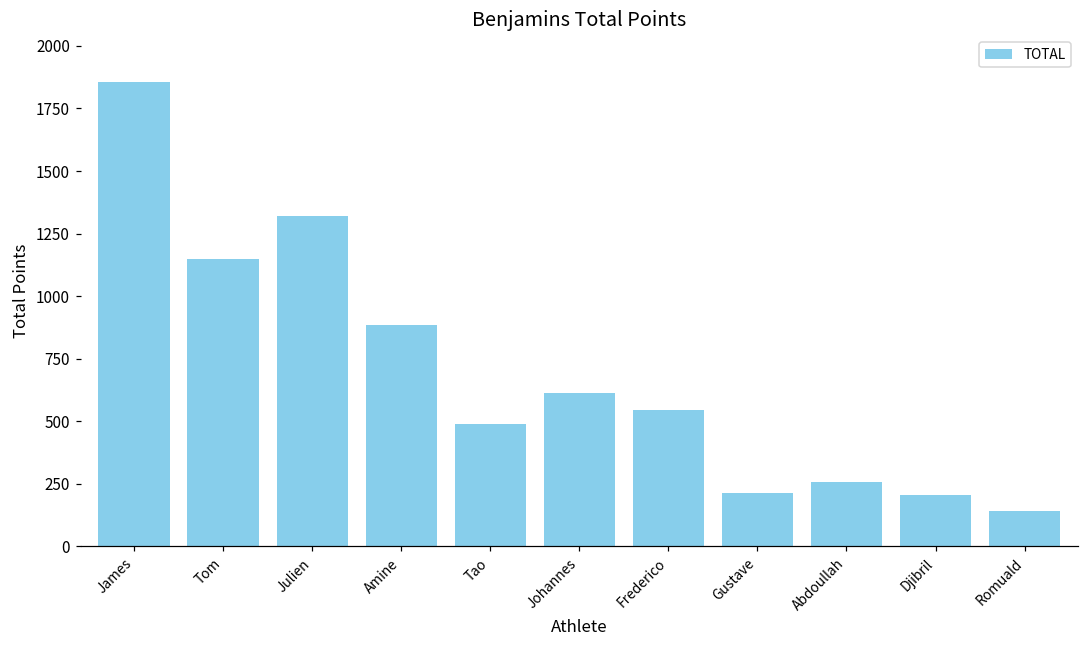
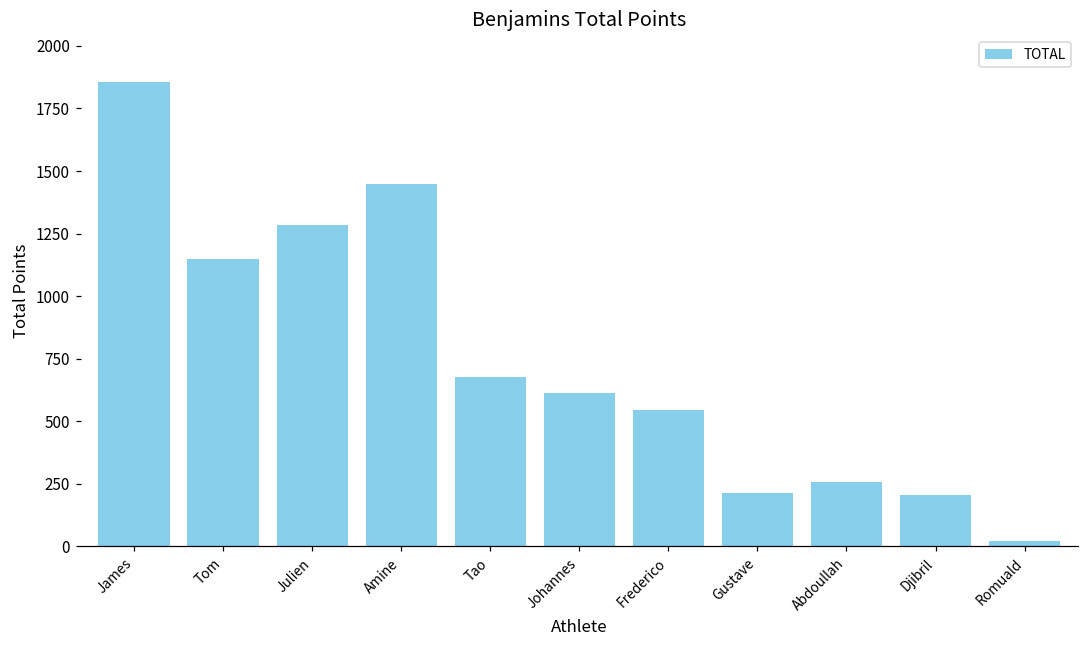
  {
    "James": 1860,
    "Tom": 1150,
-   "Julien": 1320,
-   "Amine": 880,
-   "Tao": 490,
+   "Julien": 1280,
+   "Amine": 1450,
+   "Tao": 680,
    "Johannes": 610,
    "Frederico": 540,
    "Gustave": 210,
    "Abdoullah": 260,
    "Djibril": 200,
-   "Romuald": 140
+   "Romuald": 20
  }
